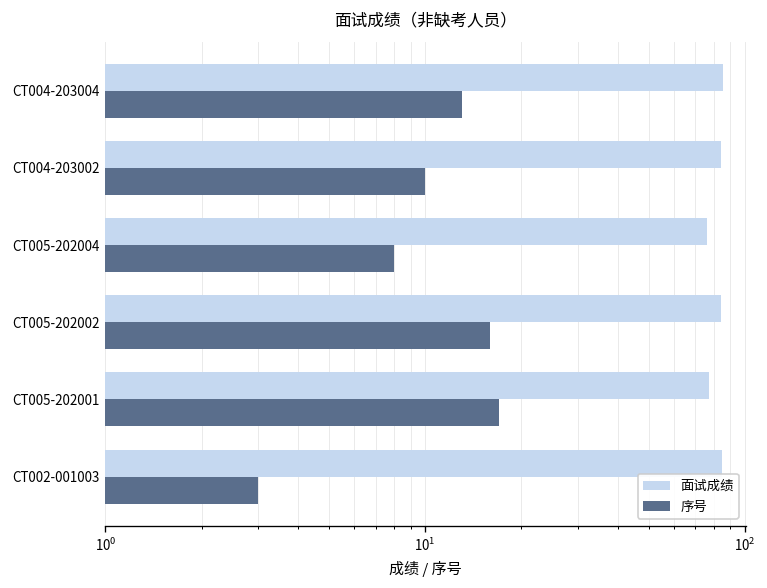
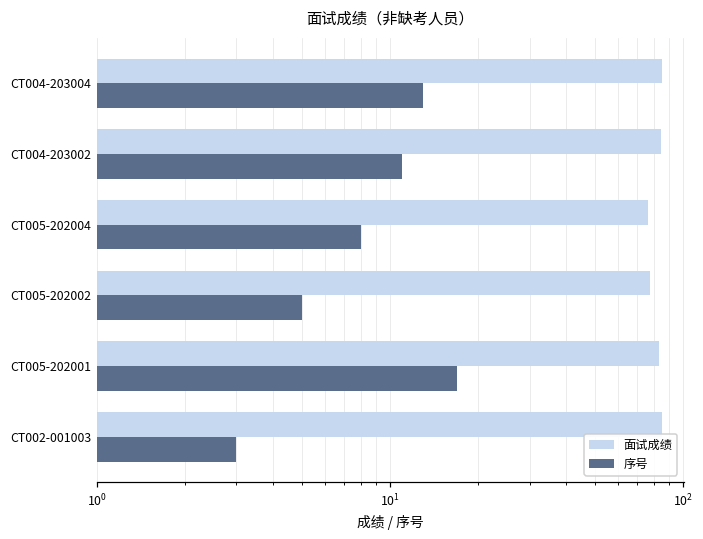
  {
    "面试成绩": {
      "CT004-203004": 85,
      "CT004-203002": 84,
      "CT005-202004": 76,
-     "CT005-202002": 84,
-     "CT005-202001": 77,
+     "CT005-202002": 77,
+     "CT005-202001": 83,
      "CT002-001003": 85
    },
    "序号": {
      "CT004-203004": 13,
-     "CT004-203002": 10,
+     "CT004-203002": 11,
      "CT005-202004": 8,
-     "CT005-202002": 16,
+     "CT005-202002": 5,
      "CT005-202001": 17,
      "CT002-001003": 3
    }
  }
